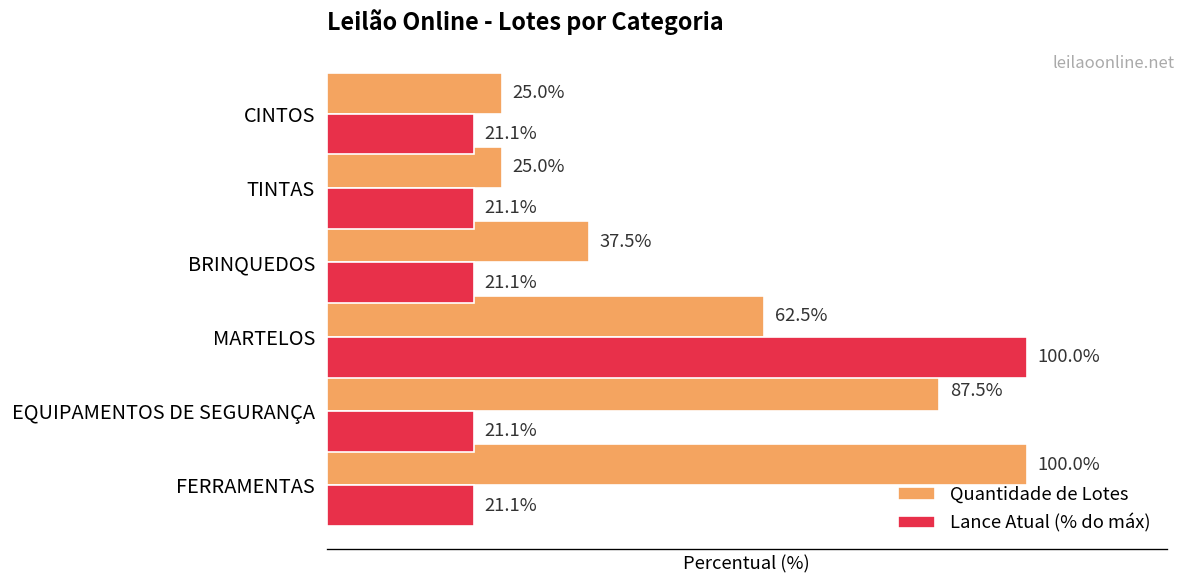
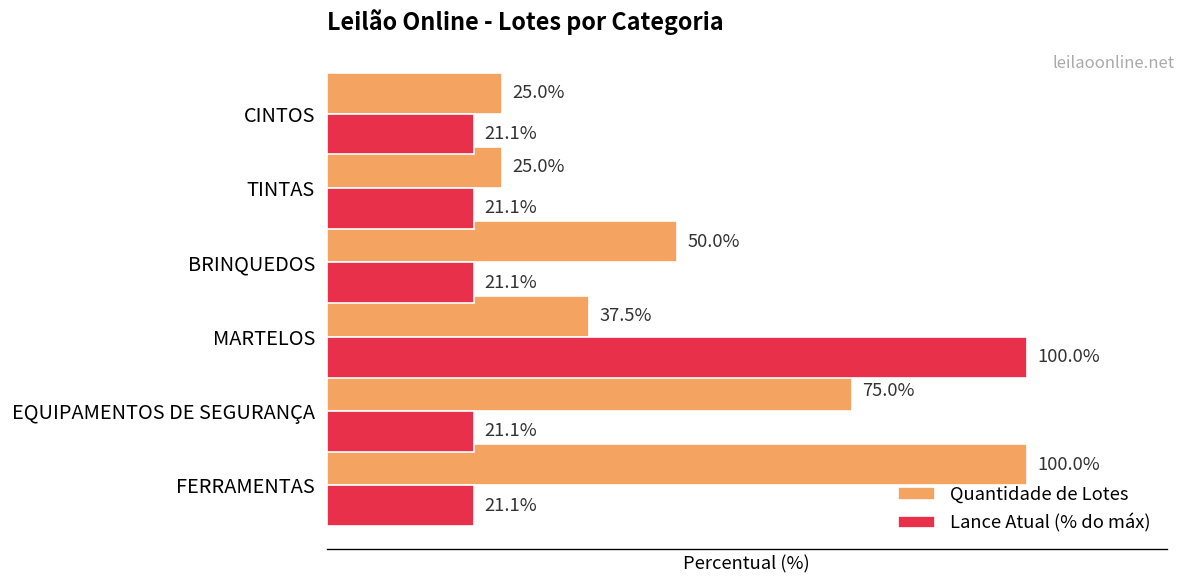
  {
    "Quantidade de Lotes": {
      "CINTOS": "25.0%",
      "TINTAS": "25.0%",
-     "BRINQUEDOS": "37.5%",
-     "MARTELOS": "62.5%",
-     "EQUIPAMENTOS DE SEGURANÇA": "87.5%",
+     "BRINQUEDOS": "50.0%",
+     "MARTELOS": "37.5%",
+     "EQUIPAMENTOS DE SEGURANÇA": "75.0%",
      "FERRAMENTAS": "100.0%"
    },
    "Lance Atual (% do máx)": {
      "CINTOS": "21.1%",
      "TINTAS": "21.1%",
      "BRINQUEDOS": "21.1%",
      "MARTELOS": "100.0%",
      "EQUIPAMENTOS DE SEGURANÇA": "21.1%",
      "FERRAMENTAS": "21.1%"
    }
  }
